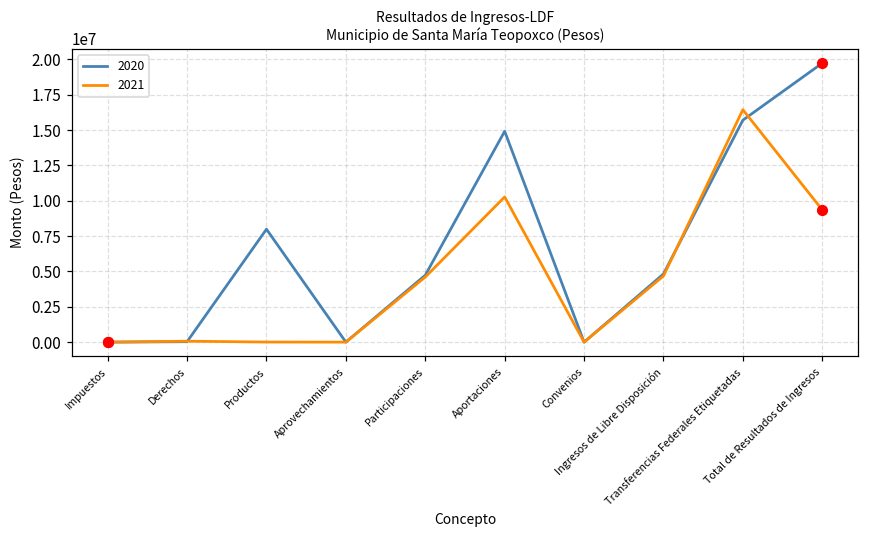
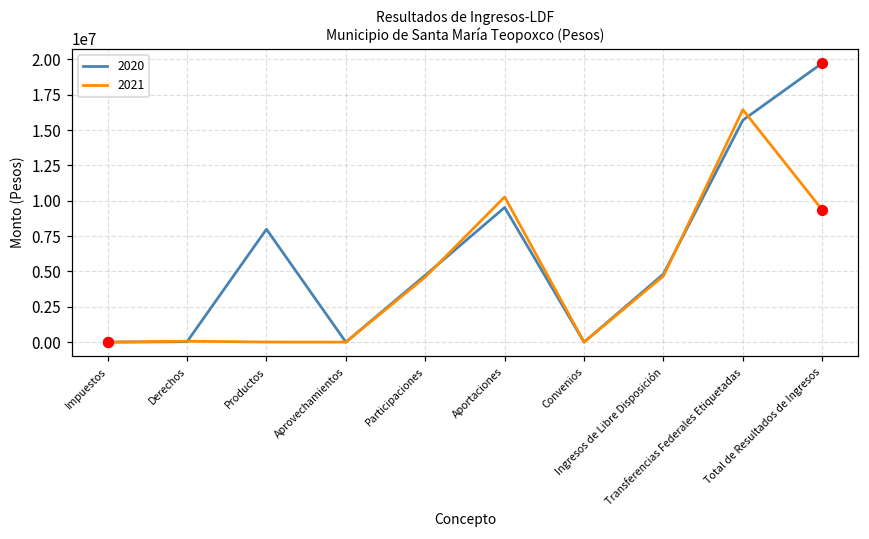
  {
    "2020": {
      "Productos": 8000000,
-     "Aportaciones": 14900000,
+     "Aportaciones": 9500000,
      "Transferencias Federales Etiquetadas": 15700000
    },
    "2021": {
      "Productos": 0,
      "Aportaciones": 10300000,
      "Transferencias Federales Etiquetadas": 16400000
    }
  }
